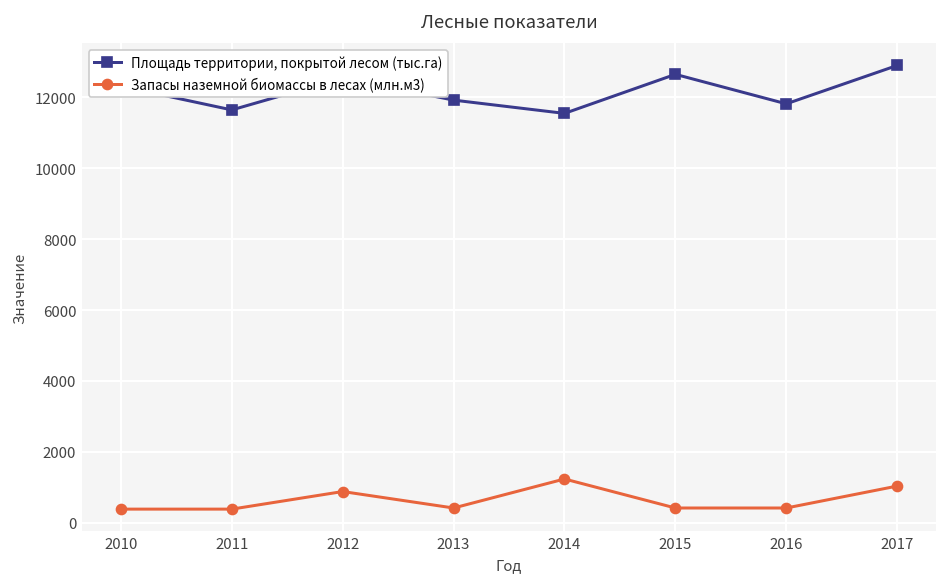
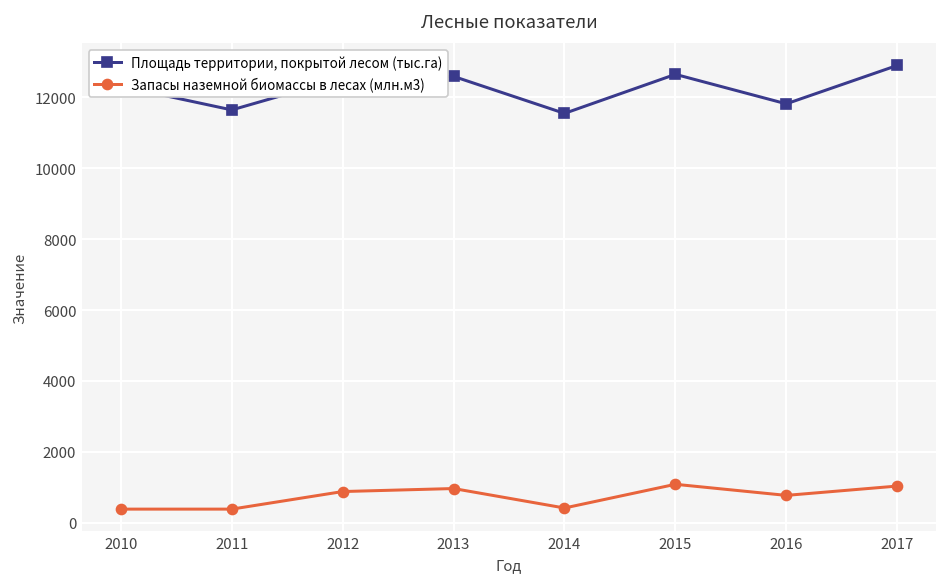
  {
    "Площадь территории, покрытой лесом (тыс.га)": {
      "2011": 11600,
-     "2013": 11900,
+     "2013": 12600,
      "2014": 11600,
      "2015": 12700,
      "2016": 11800,
      "2017": 12900
    },
    "Запасы наземной биомассы в лесах (млн.м3)": {
      "2010": 400,
      "2011": 400,
      "2012": 900,
-     "2013": 400,
-     "2014": 1200,
-     "2015": 400,
-     "2016": 400,
+     "2013": 1000,
+     "2014": 400,
+     "2015": 1100,
+     "2016": 800,
      "2017": 1000
    }
  }
